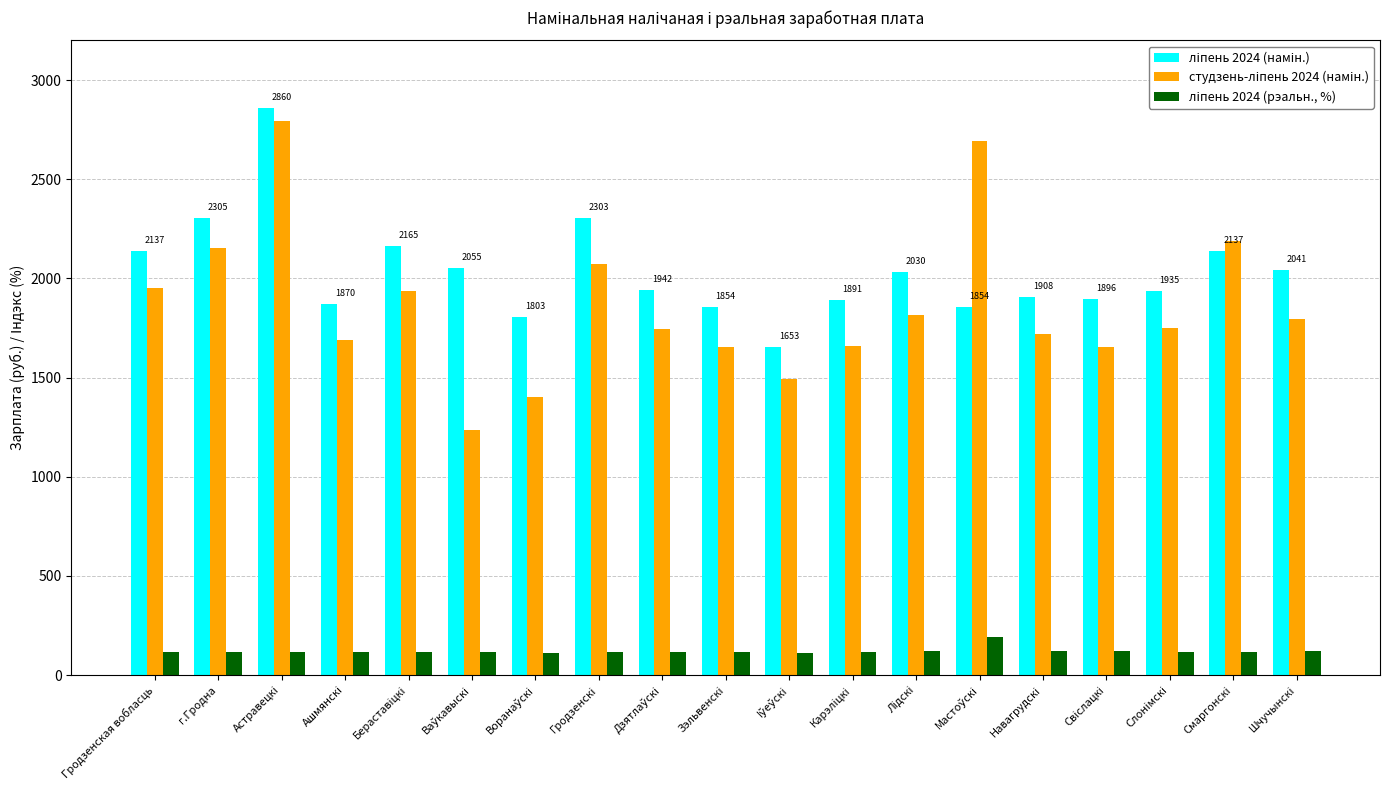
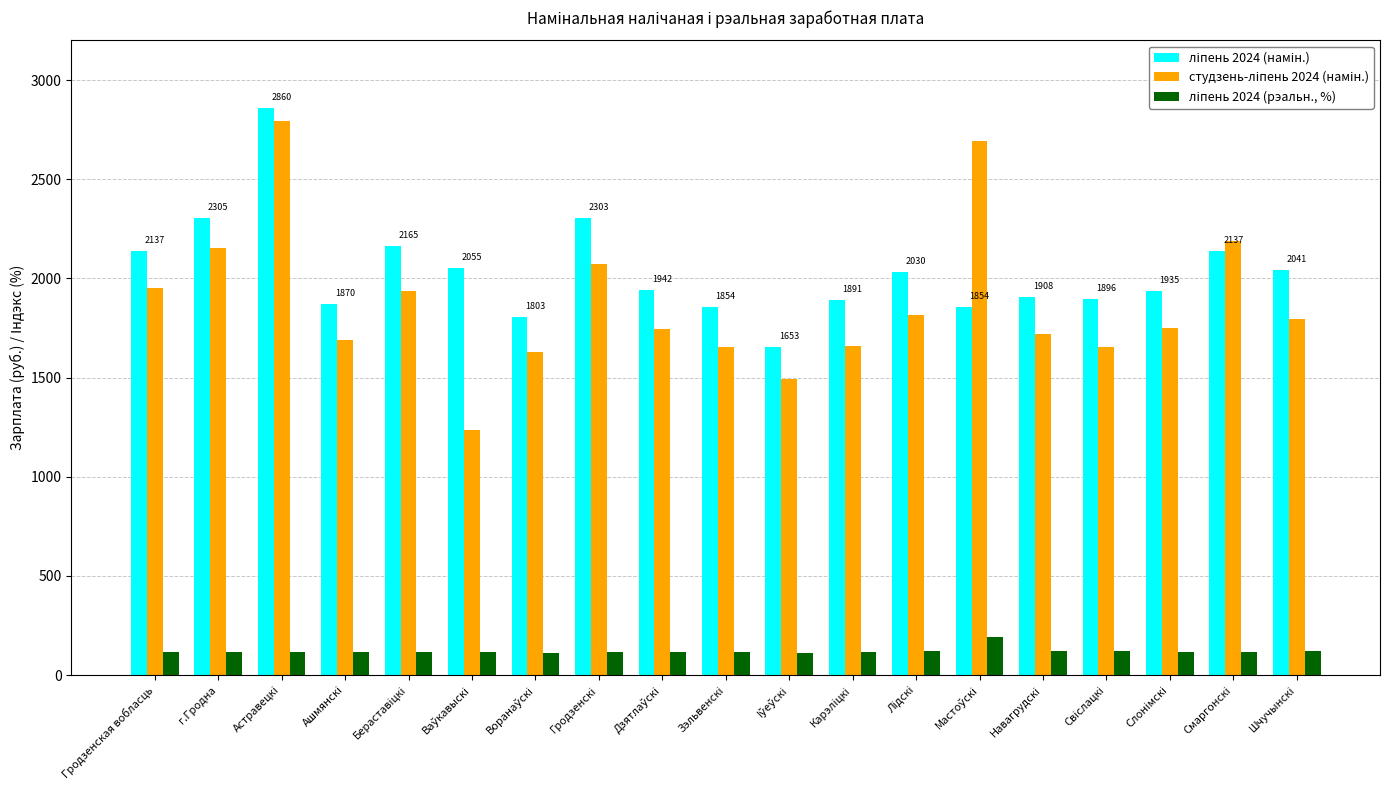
  {
    "ліпень 2024 (намін.)": {
      "Гродзенская вобласць": 2137,
      "г.Гродна": 2305,
      "Астравецкi": 2860,
      "Ашмянскi": 1870,
      "Бераставiцкi": 2165,
      "Ваўкавыскi": 2055,
      "Воранаўскi": 1803,
      "Гродзенскi": 2303,
      "Дзятлаўскi": 1942,
      "Зэльвенскi": 1854,
      "Iўеўскi": 1653,
      "Карэлiцкi": 1891,
      "Лiдскi": 2030,
      "Мастоўскi": 1854,
      "Навагрудскi": 1908,
      "Свiслацкi": 1896,
      "Слонiмскi": 1935,
      "Смаргонскi": 2137,
      "Шчучынскi": 2041
    },
    "студзень-ліпень 2024 (намін.)": {
      "Гродзенская вобласць": 1950,
      "г.Гродна": 2150,
      "Астравецкi": 2790,
      "Ашмянскi": 1690,
      "Бераставiцкi": 1930,
      "Ваўкавыскi": 1240,
-     "Воранаўскi": 1400,
+     "Воранаўскi": 1630,
      "Гродзенскi": 2070,
      "Дзятлаўскi": 1740,
      "Зэльвенскi": 1650,
      "Iўеўскi": 1490,
      "Карэлiцкi": 1660,
      "Лiдскi": 1820,
      "Навагрудскi": 1720,
      "Свiслацкi": 1650,
      "Слонiмскi": 1750,
      "Шчучынскi": 1800
    },
    "ліпень 2024 (рэальн., %)": {
      "Гродзенская вобласць": 120,
      "г.Гродна": 110,
      "Астравецкi": 110,
      "Ашмянскi": 110,
      "Бераставiцкi": 120,
      "Ваўкавыскi": 120,
      "Воранаўскi": 110,
      "Гродзенскi": 120,
      "Дзятлаўскi": 120,
      "Зэльвенскi": 110,
      "Iўеўскi": 110,
      "Карэлiцкi": 120,
      "Лiдскi": 120,
      "Мастоўскi": 190,
      "Навагрудскi": 120,
      "Свiслацкi": 120,
      "Слонiмскi": 120,
      "Смаргонскi": 120,
      "Шчучынскi": 120
    }
  }
